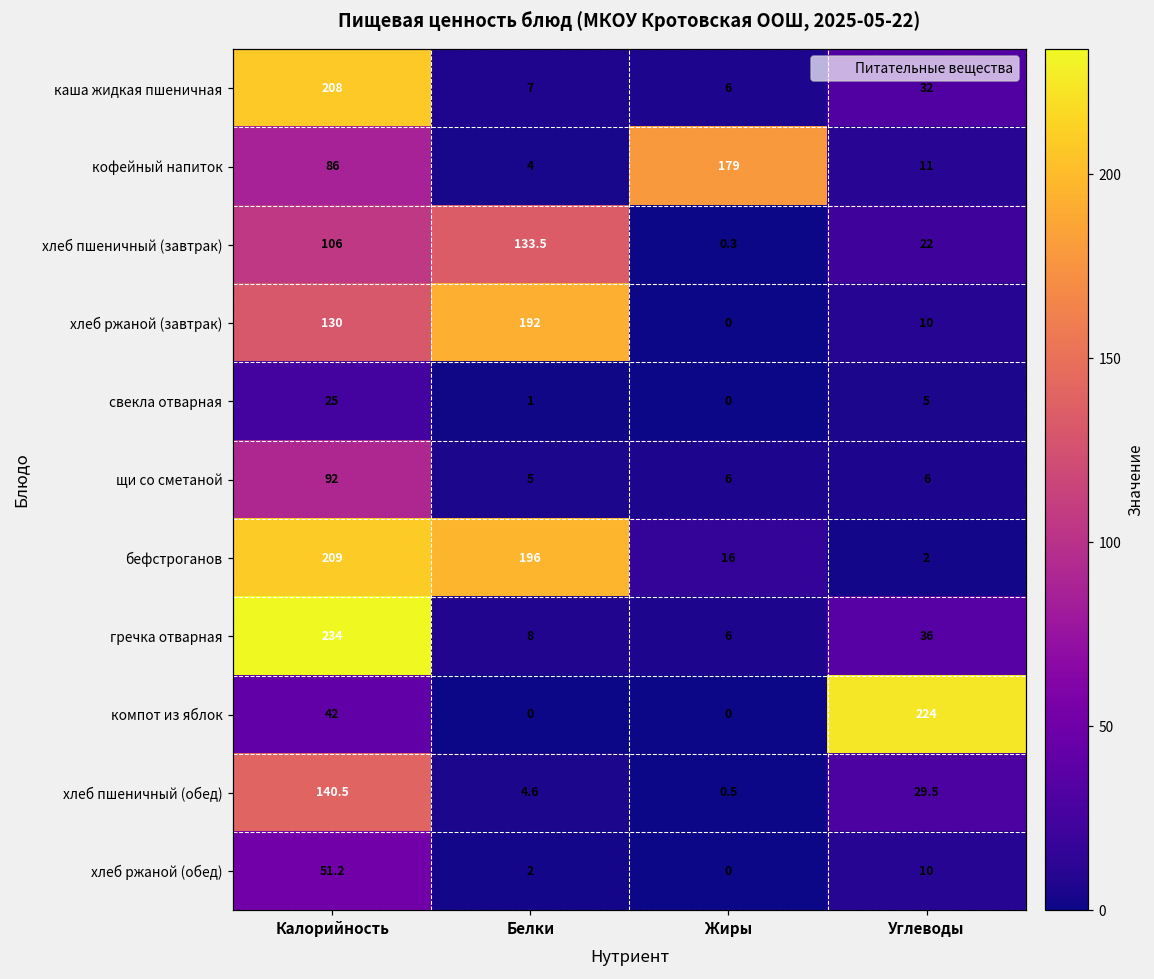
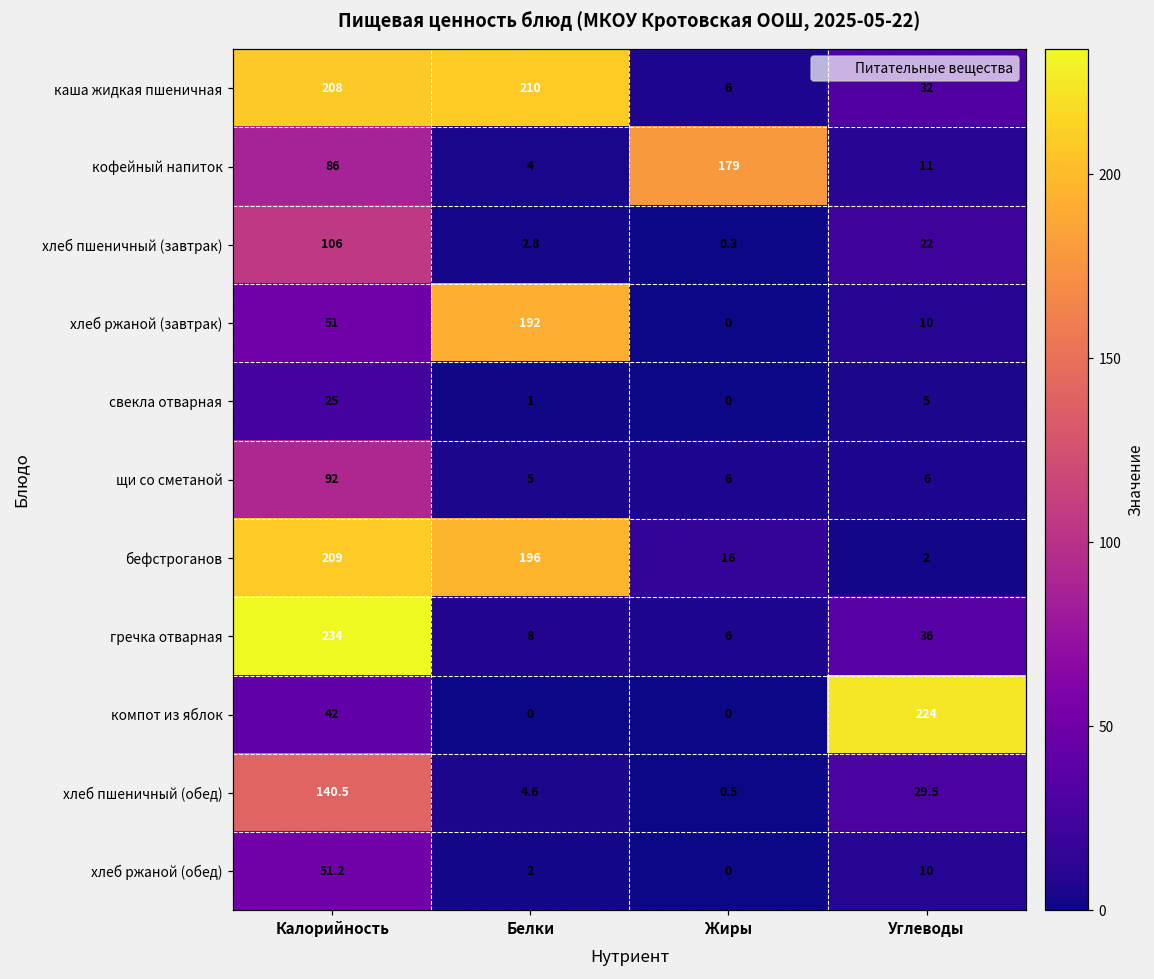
  {
    "каша жидкая пшеничная": {
      "Калорийность": 208,
-     "Белки": 7,
+     "Белки": 210,
      "Жиры": 6
    },
    "кофейный напиток": {
      "Калорийность": 86,
      "Белки": 4,
      "Жиры": 179,
      "Углеводы": 11
    },
    "хлеб пшеничный (завтрак)": {
      "Калорийность": 106,
-     "Белки": 133.5,
+     "Белки": 2.8,
      "Жиры": 0.3,
      "Углеводы": 22
    },
    "хлеб ржаной (завтрак)": {
-     "Калорийность": 130,
+     "Калорийность": 51,
      "Белки": 192,
      "Жиры": 0,
      "Углеводы": 10
    },
    "свекла отварная": {
      "Калорийность": 25,
      "Белки": 1,
      "Жиры": 0,
      "Углеводы": 5
    },
    "щи со сметаной": {
      "Калорийность": 92,
      "Белки": 5,
      "Жиры": 6,
      "Углеводы": 6
    },
    "бефстроганов": {
      "Калорийность": 209,
      "Белки": 196,
      "Жиры": 16,
      "Углеводы": 2
    },
    "гречка отварная": {
      "Калорийность": 234,
      "Белки": 8,
      "Жиры": 6,
      "Углеводы": 36
    },
    "компот из яблок": {
      "Калорийность": 42,
      "Белки": 0,
      "Жиры": 0,
      "Углеводы": 224
    },
    "хлеб пшеничный (обед)": {
      "Калорийность": 140.5,
      "Белки": 4.6,
      "Жиры": 0.5,
      "Углеводы": 29.5
    },
    "хлеб ржаной (обед)": {
      "Калорийность": 51.2,
      "Белки": 2,
      "Жиры": 0,
      "Углеводы": 10
    }
  }
